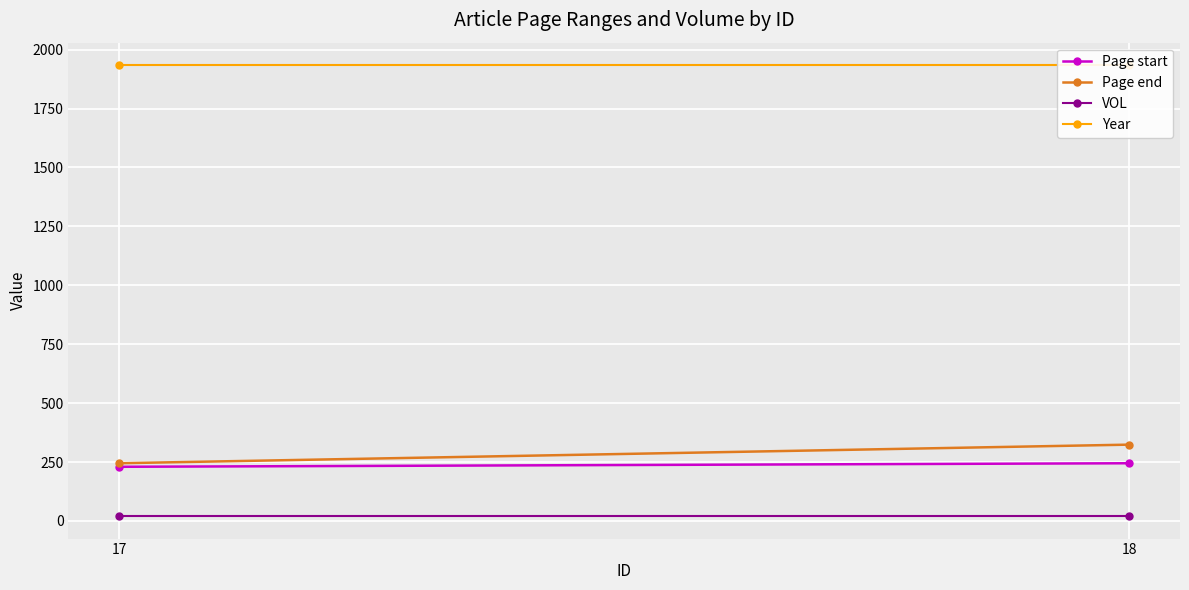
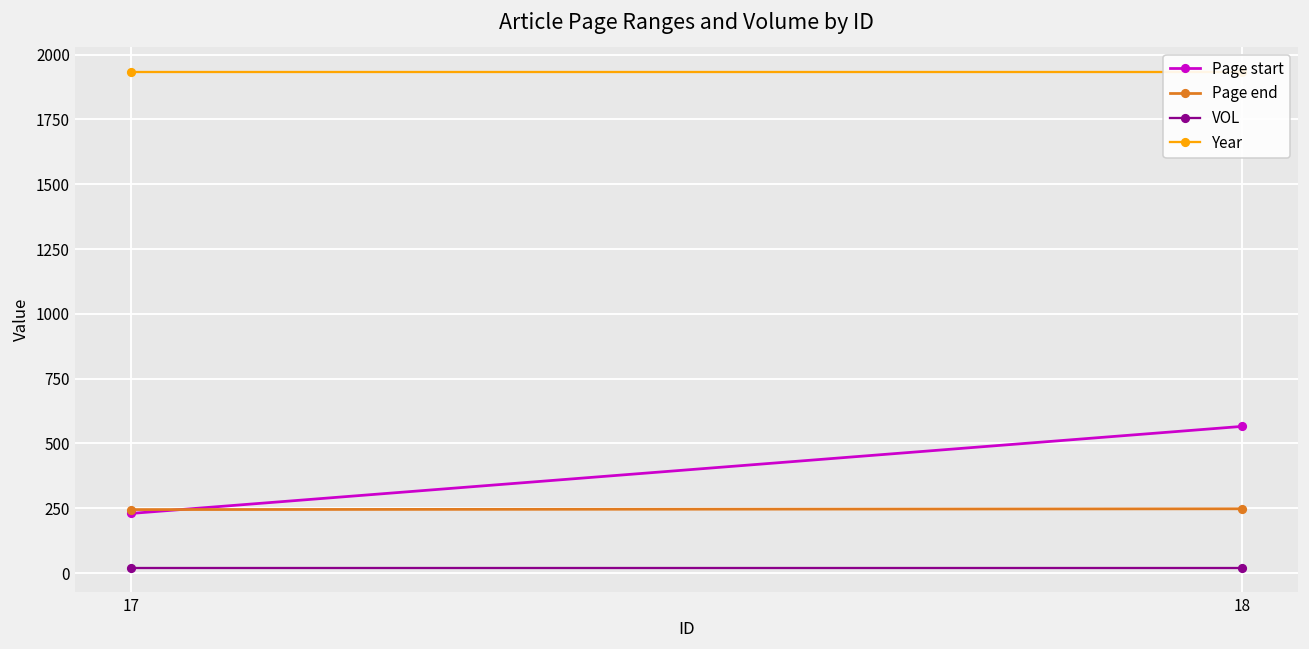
  {
    "Page start": {
      "17": 230,
-     "18": 250
+     "18": 570
    },
    "Page end": {
      "17": 250,
-     "18": 320
+     "18": 250
    },
    "VOL": {
      "17": 20,
      "18": 20
    },
    "Year": {
      "17": 1930
    }
  }
